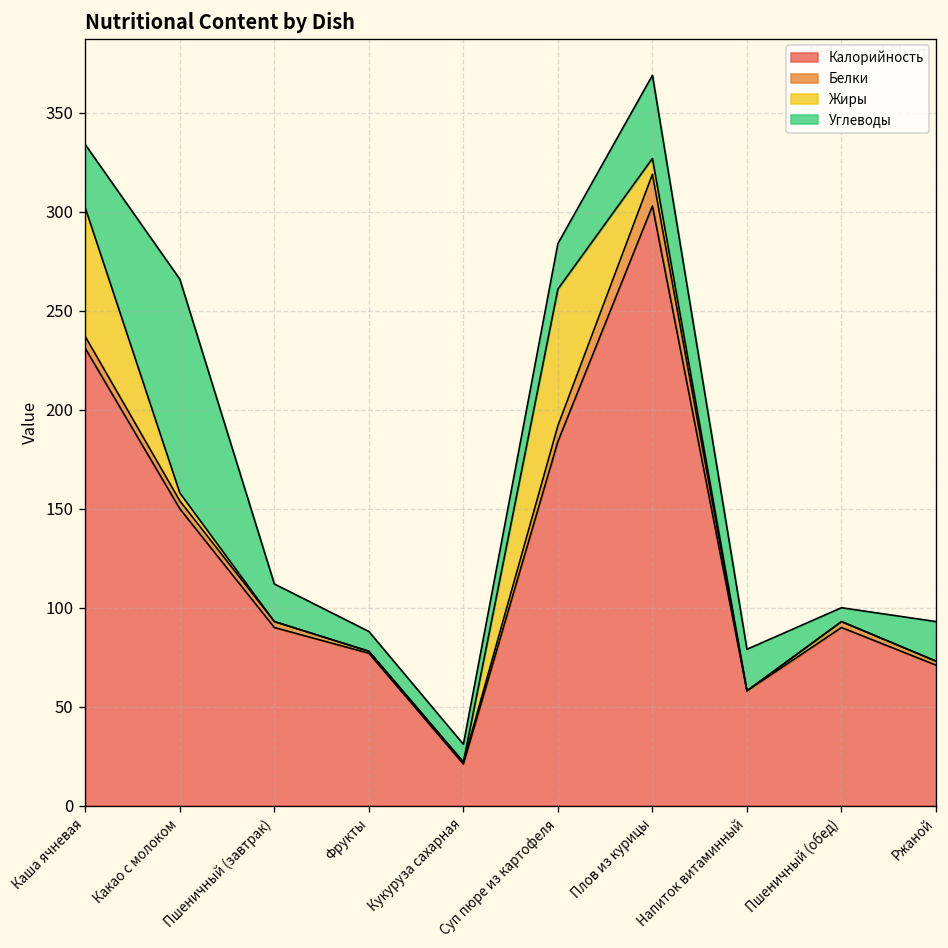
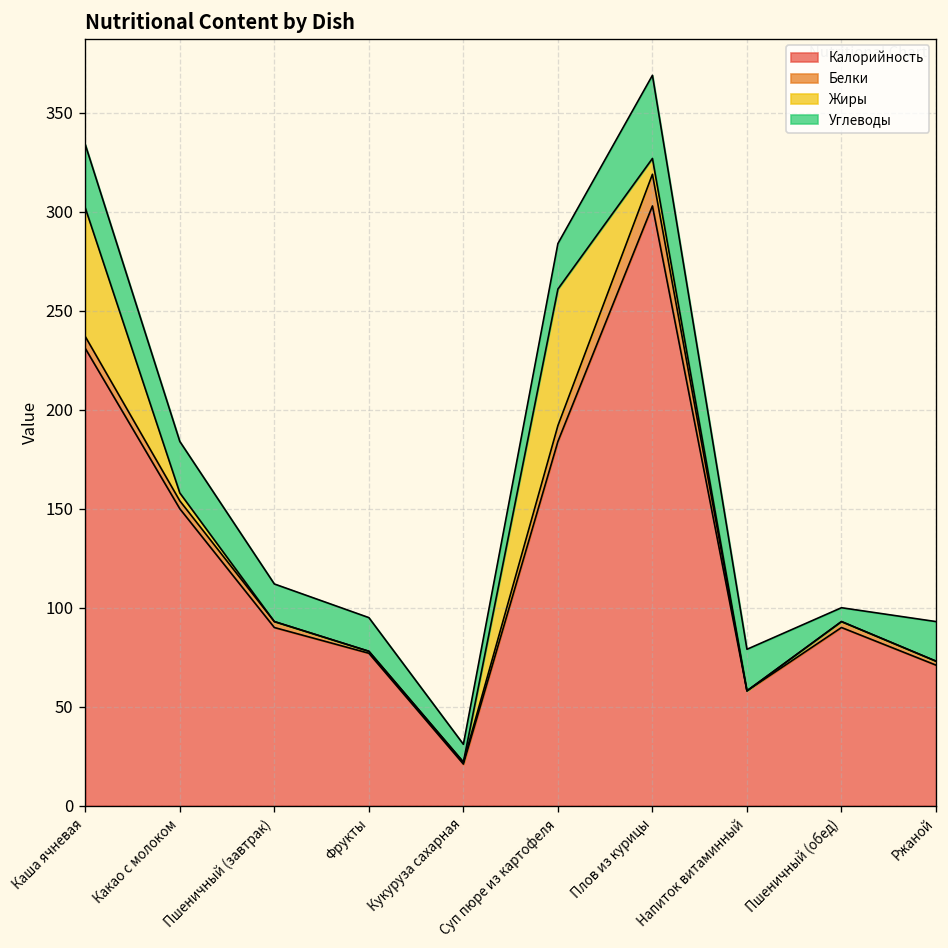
  {
    "Жиры": {
      "Каша ячневая": 65,
      "Какао с молоком": 4,
      "Суп пюре из картофеля": 69,
      "Плов из курицы": 8
    },
    "Углеводы": {
      "Каша ячневая": 32,
-     "Какао с молоком": 108,
+     "Какао с молоком": 26,
      "Пшеничный (завтрак)": 19,
-     "Фрукты": 10,
+     "Фрукты": 17,
      "Кукуруза сахарная": 9,
      "Суп пюре из картофеля": 23,
      "Плов из курицы": 42,
      "Напиток витаминный": 21,
      "Пшеничный (обед)": 7,
      "Ржаной": 20
    }
  }
